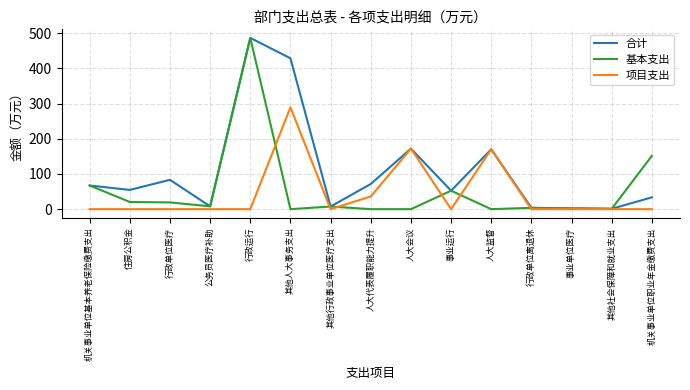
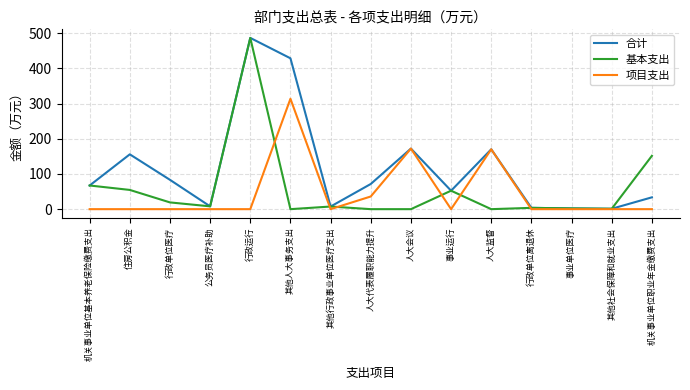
  {
    "合计": {
-     "住房公积金": 50,
+     "住房公积金": 160,
      "行政单位医疗": 80,
      "其他人大事务支出": 430,
      "人大代表履职能力提升": 70,
      "机关事业单位职业年金缴费支出": 30
    },
    "基本支出": {
-     "住房公积金": 20,
+     "住房公积金": 50,
      "行政单位医疗": 20,
      "其他人大事务支出": 0,
      "人大代表履职能力提升": 0,
      "人大会议": 0,
      "人大监督": 0,
      "机关事业单位职业年金缴费支出": 150
    },
    "项目支出": {
      "机关事业单位基本养老保险缴费支出": 0,
      "住房公积金": 0,
      "行政单位医疗": 0,
      "公务员医疗补助": 0,
      "行政运行": 0,
-     "其他人大事务支出": 290,
+     "其他人大事务支出": 310,
      "其他行政事业单位医疗支出": 0,
      "人大代表履职能力提升": 40,
      "事业运行": 0,
      "机关事业单位职业年金缴费支出": 0
    }
  }
